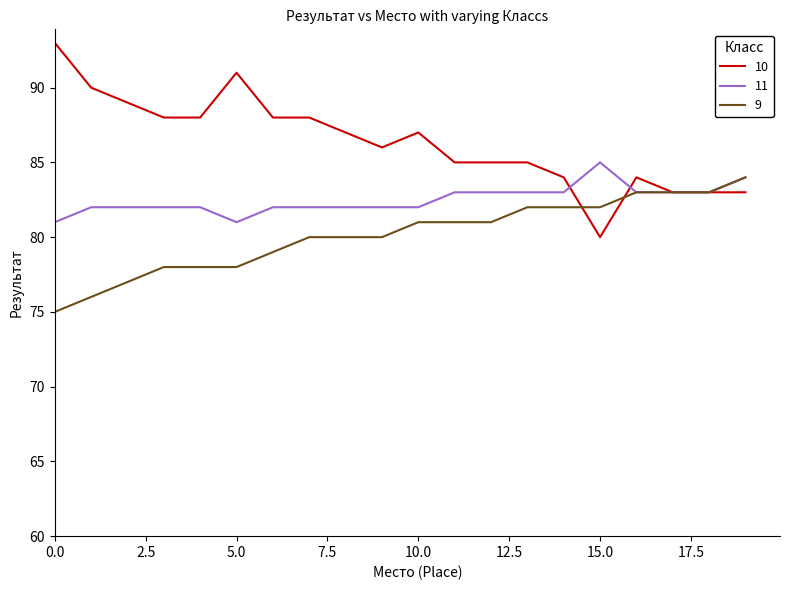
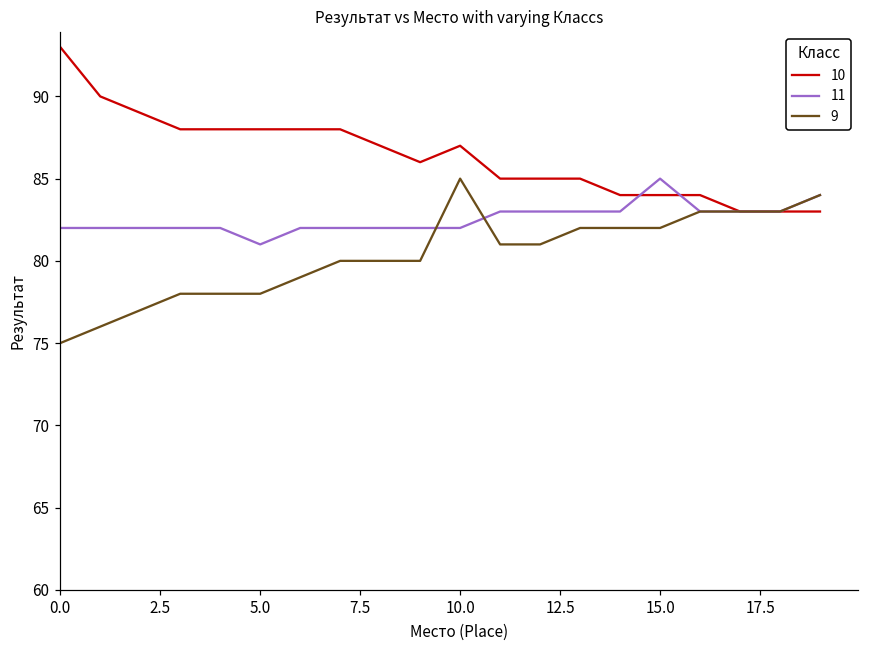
  {
    "10": {
      "0.0": 93,
-     "5.0": 91,
+     "5.0": 88,
      "10.0": 87,
-     "15.0": 80
+     "15.0": 84
    },
    "11": {
-     "0.0": 81,
+     "0.0": 82,
      "5.0": 81,
      "10.0": 82,
      "15.0": 85
    },
    "9": {
      "0.0": 75,
      "5.0": 78,
-     "10.0": 81,
+     "10.0": 85,
      "15.0": 82
    }
  }
